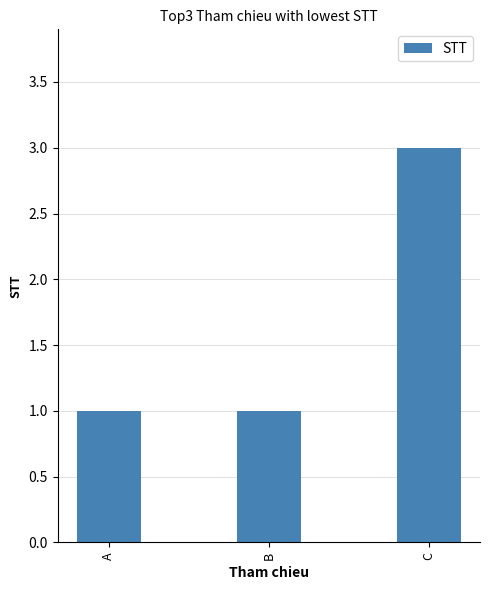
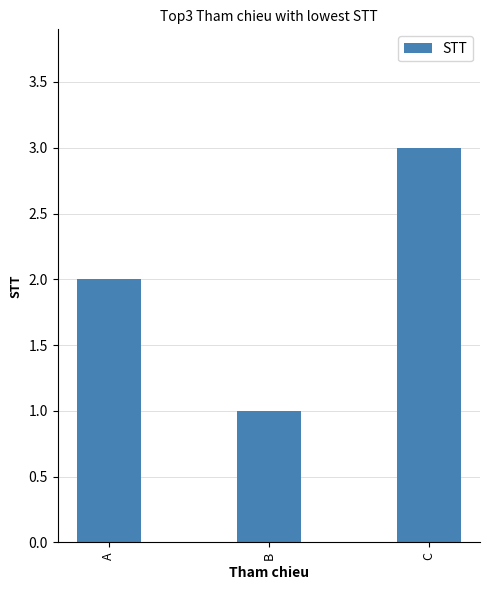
  {
-   "A": 1,
+   "A": 2,
    "B": 1,
    "C": 3
  }
